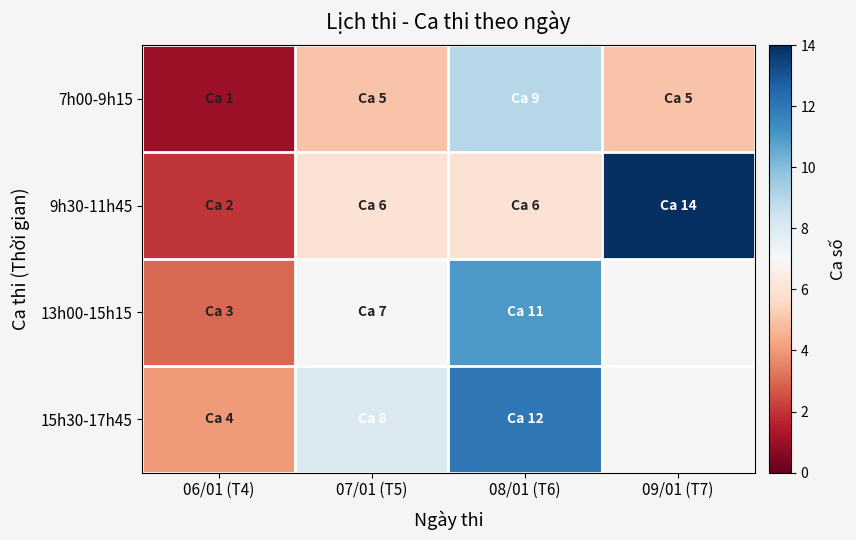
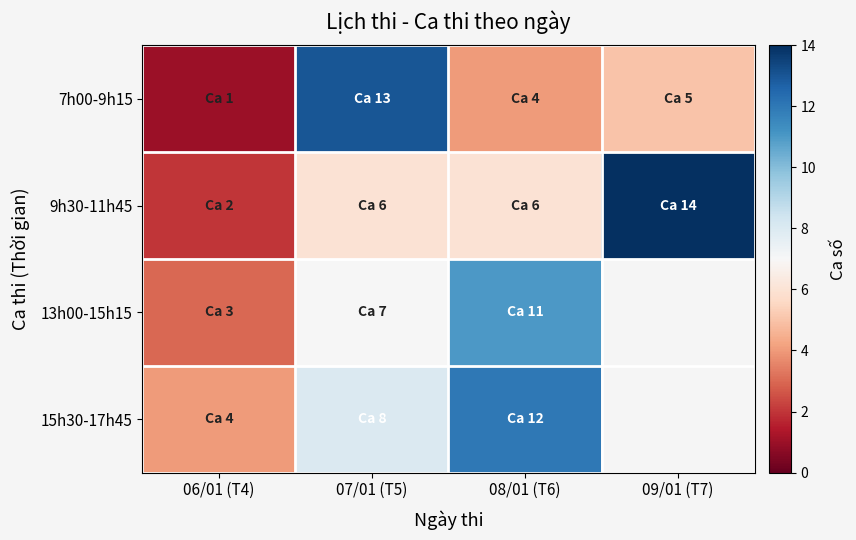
  {
    "7h00-9h15": {
      "06/01 (T4)": 1,
-     "07/01 (T5)": 5,
-     "08/01 (T6)": 9,
+     "07/01 (T5)": 13,
+     "08/01 (T6)": 4,
      "09/01 (T7)": 5
    },
    "9h30-11h45": {
      "06/01 (T4)": 2,
      "07/01 (T5)": 6,
      "08/01 (T6)": 6,
      "09/01 (T7)": 14
    },
    "13h00-15h15": {
      "06/01 (T4)": 3,
      "07/01 (T5)": 7,
      "08/01 (T6)": 11
    },
    "15h30-17h45": {
      "06/01 (T4)": 4,
      "08/01 (T6)": 12
    }
  }
